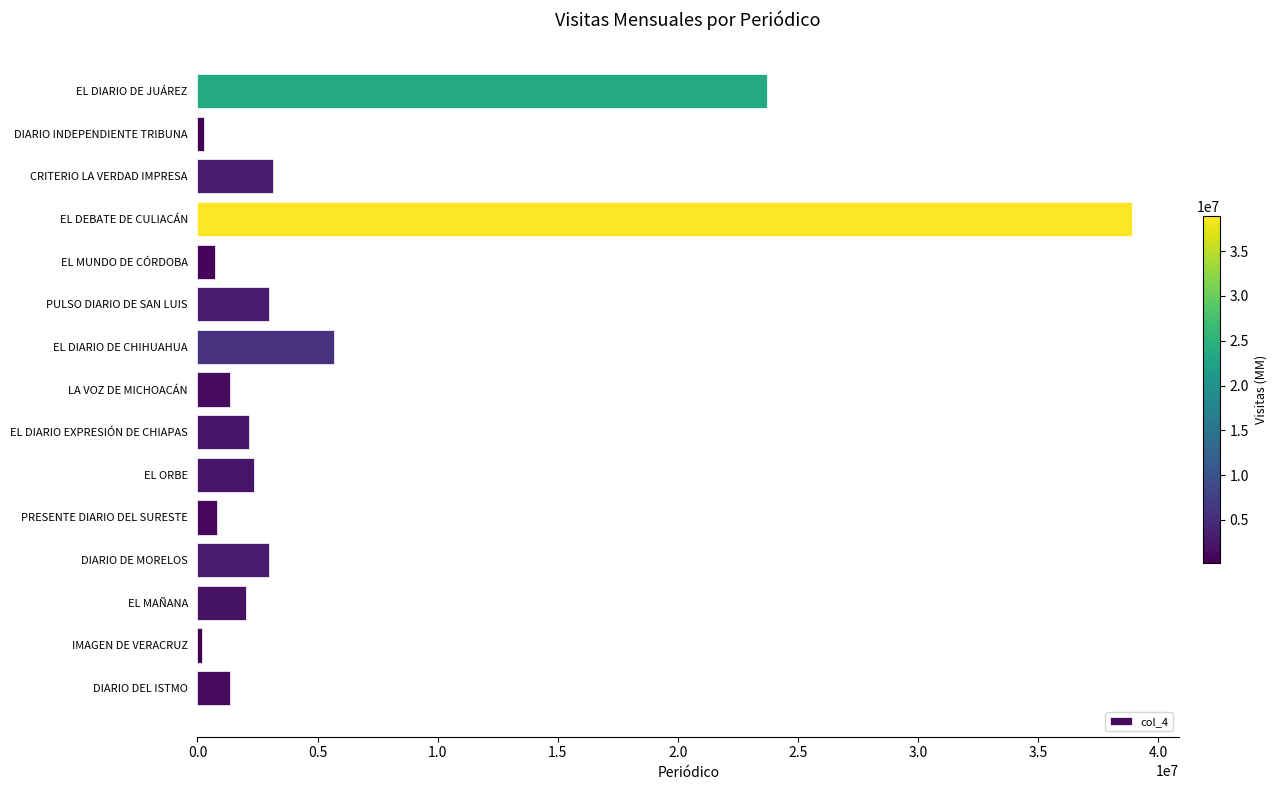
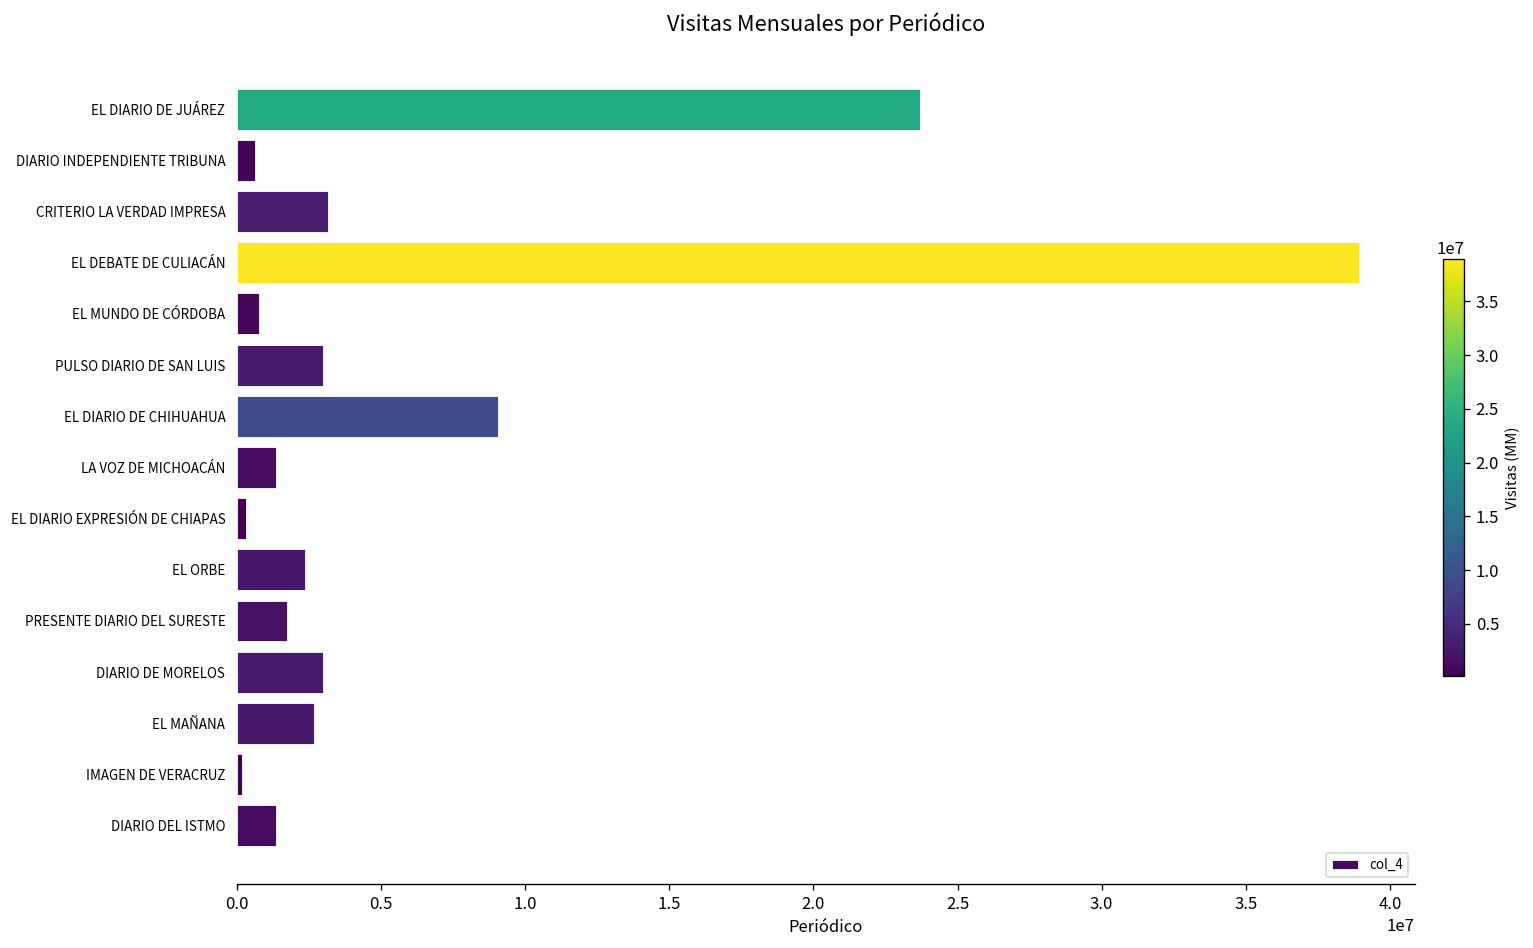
  {
    "EL DIARIO DE JUÁREZ": 23700000,
-   "DIARIO INDEPENDIENTE TRIBUNA": 300000,
+   "DIARIO INDEPENDIENTE TRIBUNA": 600000,
    "CRITERIO LA VERDAD IMPRESA": 3200000,
    "EL DEBATE DE CULIACÁN": 38900000,
    "EL MUNDO DE CÓRDOBA": 700000,
    "PULSO DIARIO DE SAN LUIS": 3000000,
-   "EL DIARIO DE CHIHUAHUA": 5700000,
+   "EL DIARIO DE CHIHUAHUA": 9000000,
    "LA VOZ DE MICHOACÁN": 1300000,
-   "EL DIARIO EXPRESIÓN DE CHIAPAS": 2200000,
+   "EL DIARIO EXPRESIÓN DE CHIAPAS": 300000,
    "EL ORBE": 2400000,
-   "PRESENTE DIARIO DEL SURESTE": 800000,
+   "PRESENTE DIARIO DEL SURESTE": 1700000,
    "DIARIO DE MORELOS": 3000000,
-   "EL MAÑANA": 2000000,
+   "EL MAÑANA": 2700000,
    "IMAGEN DE VERACRUZ": 200000,
    "DIARIO DEL ISTMO": 1300000
  }
